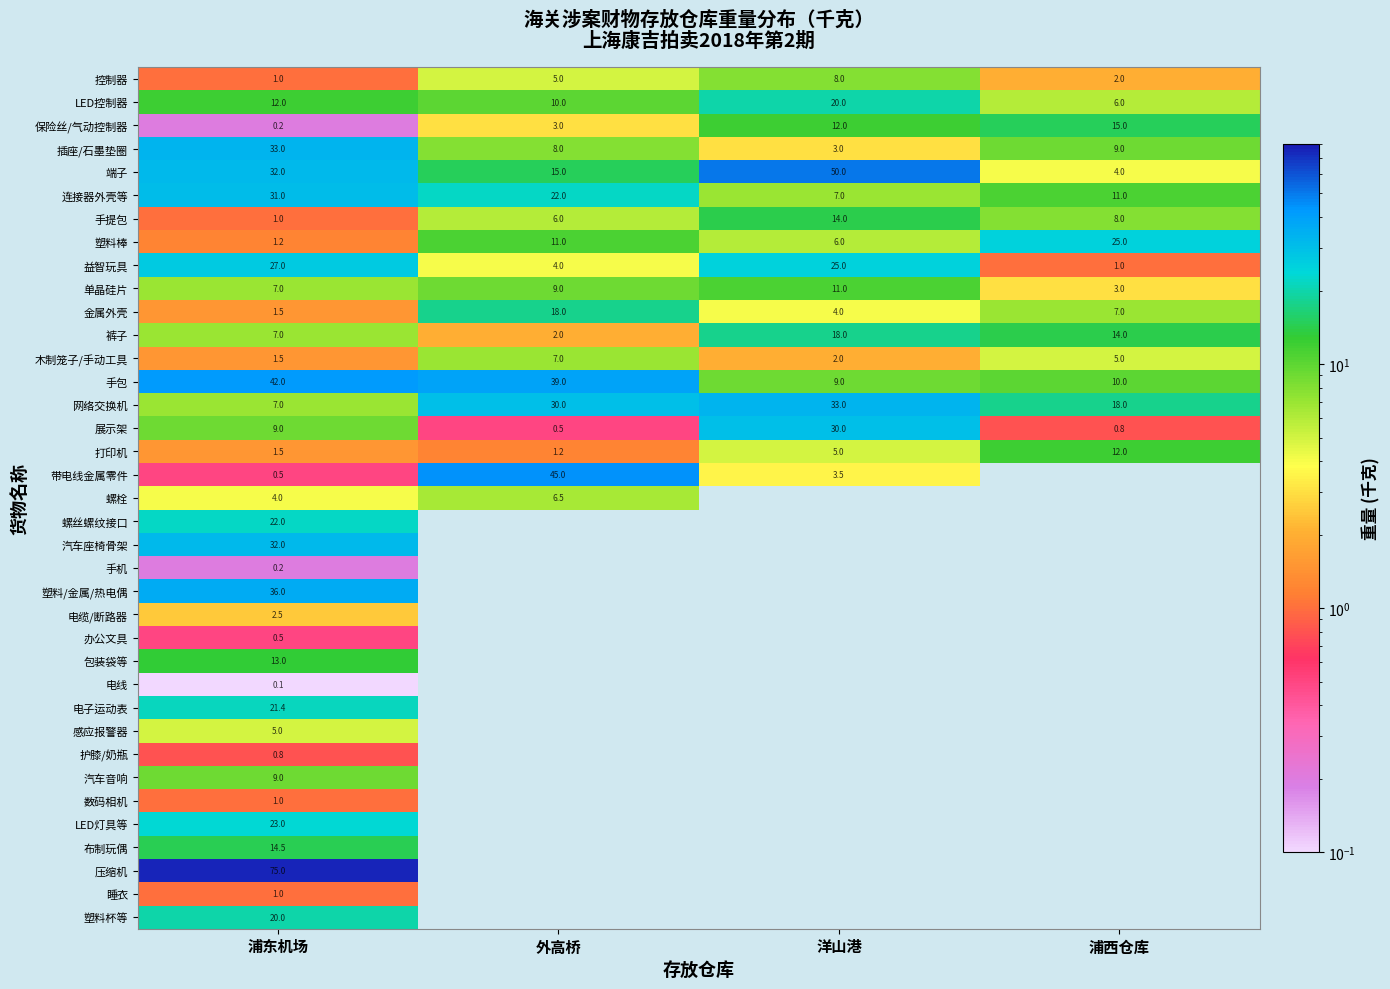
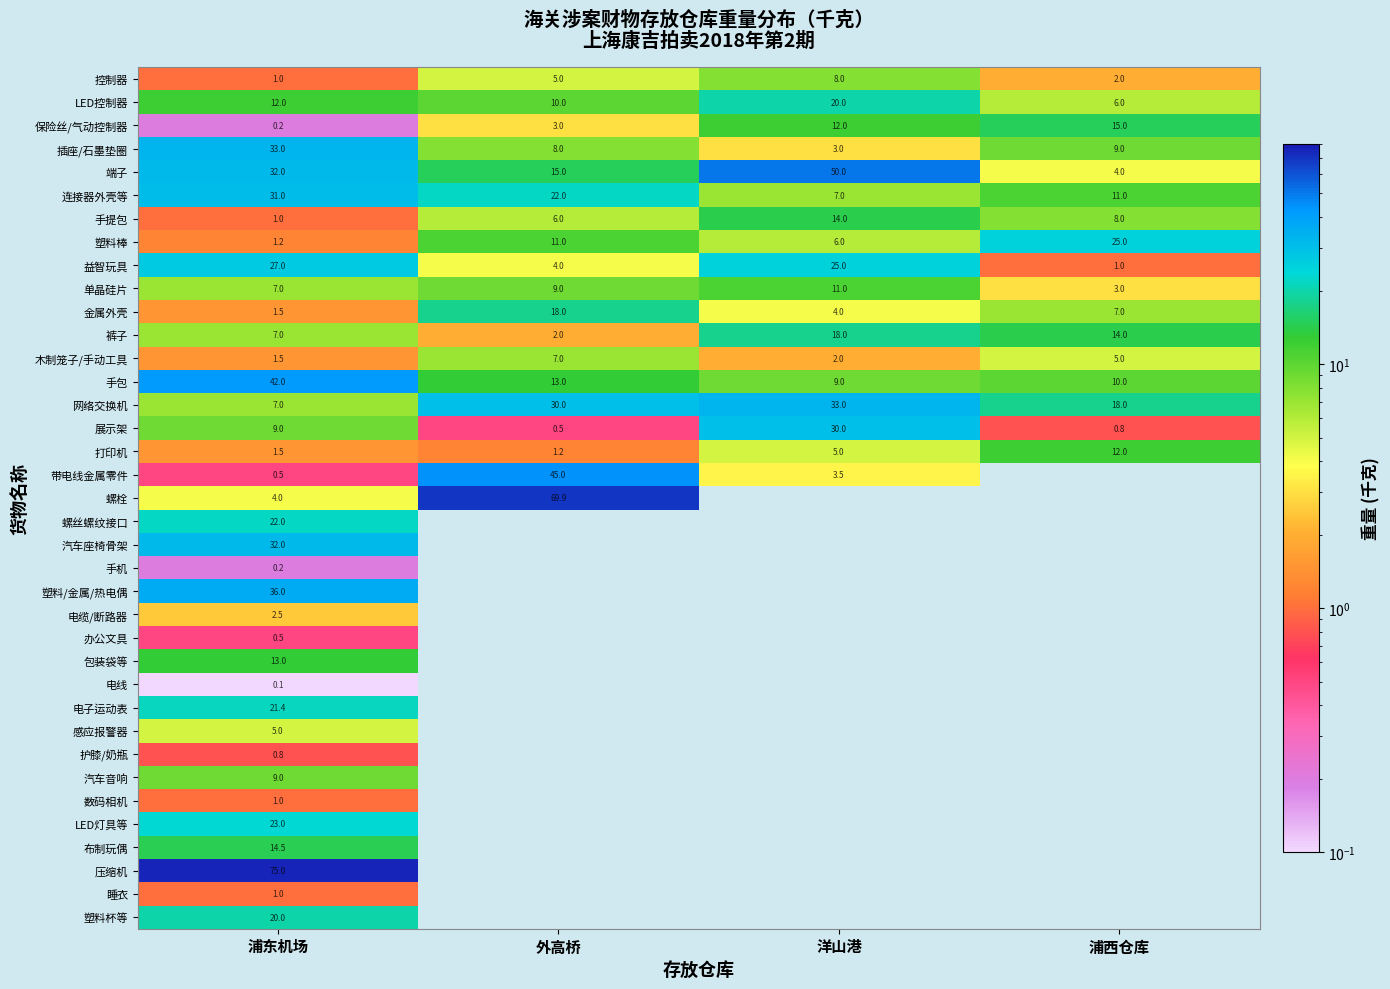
  {
    "控制器": {
      "浦东机场": 1.0,
      "外高桥": 5.0,
      "洋山港": 8.0,
      "浦西仓库": 2.0
    },
    "LED控制器": {
      "浦东机场": 12.0,
      "外高桥": 10.0,
      "洋山港": 20.0,
      "浦西仓库": 6.0
    },
    "保险丝/气动控制器": {
      "浦东机场": 0.2,
      "外高桥": 3.0,
      "洋山港": 12.0,
      "浦西仓库": 15.0
    },
    "插座/石墨垫圈": {
      "浦东机场": 33.0,
      "外高桥": 8.0,
      "洋山港": 3.0,
      "浦西仓库": 9.0
    },
    "端子": {
      "浦东机场": 32.0,
      "外高桥": 15.0,
      "洋山港": 50.0,
      "浦西仓库": 4.0
    },
    "连接器外壳等": {
      "浦东机场": 31.0,
      "外高桥": 22.0,
      "洋山港": 7.0,
      "浦西仓库": 11.0
    },
    "手提包": {
      "浦东机场": 1.0,
      "外高桥": 6.0,
      "洋山港": 14.0,
      "浦西仓库": 8.0
    },
    "塑料棒": {
      "浦东机场": 1.2,
      "外高桥": 11.0,
      "洋山港": 6.0,
      "浦西仓库": 25.0
    },
    "益智玩具": {
      "浦东机场": 27.0,
      "外高桥": 4.0,
      "洋山港": 25.0,
      "浦西仓库": 1.0
    },
    "单晶硅片": {
      "浦东机场": 7.0,
      "外高桥": 9.0,
      "洋山港": 11.0,
      "浦西仓库": 3.0
    },
    "金属外壳": {
      "浦东机场": 1.5,
      "外高桥": 18.0,
      "洋山港": 4.0,
      "浦西仓库": 7.0
    },
    "裤子": {
      "浦东机场": 7.0,
      "外高桥": 2.0,
      "洋山港": 18.0,
      "浦西仓库": 14.0
    },
    "木制笼子/手动工具": {
      "浦东机场": 1.5,
      "外高桥": 7.0,
      "洋山港": 2.0,
      "浦西仓库": 5.0
    },
    "手包": {
      "浦东机场": 42.0,
-     "外高桥": 39.0,
+     "外高桥": 13.0,
      "洋山港": 9.0,
      "浦西仓库": 10.0
    },
    "网络交换机": {
      "浦东机场": 7.0,
      "外高桥": 30.0,
      "洋山港": 33.0,
      "浦西仓库": 18.0
    },
    "展示架": {
      "浦东机场": 9.0,
      "外高桥": 0.5,
      "洋山港": 30.0,
      "浦西仓库": 0.8
    },
    "打印机": {
      "浦东机场": 1.5,
      "外高桥": 1.2,
      "洋山港": 5.0,
      "浦西仓库": 12.0
    },
    "带电线金属零件": {
      "浦东机场": 0.5,
      "外高桥": 45.0,
      "洋山港": 3.5
    },
    "螺栓": {
      "浦东机场": 4.0,
-     "外高桥": 6.5
+     "外高桥": 69.9
    },
    "螺丝螺纹接口": {
      "浦东机场": 22.0
    },
    "汽车座椅骨架": {
      "浦东机场": 32.0
    },
    "手机": {
      "浦东机场": 0.2
    },
    "塑料/金属/热电偶": {
      "浦东机场": 36.0
    },
    "电缆/断路器": {
      "浦东机场": 2.5
    },
    "办公文具": {
      "浦东机场": 0.5
    },
    "包装袋等": {
      "浦东机场": 13.0
    },
    "电线": {
      "浦东机场": 0.1
    },
    "电子运动表": {
      "浦东机场": 21.4
    },
    "感应报警器": {
      "浦东机场": 5.0
    },
    "护膝/奶瓶": {
      "浦东机场": 0.8
    },
    "汽车音响": {
      "浦东机场": 9.0
    },
    "数码相机": {
      "浦东机场": 1.0
    },
    "LED灯具等": {
      "浦东机场": 23.0
    },
    "布制玩偶": {
      "浦东机场": 14.5
    },
    "压缩机": {
      "浦东机场": 75.0
    },
    "睡衣": {
      "浦东机场": 1.0
    },
    "塑料杯等": {
      "浦东机场": 20.0
    }
  }
